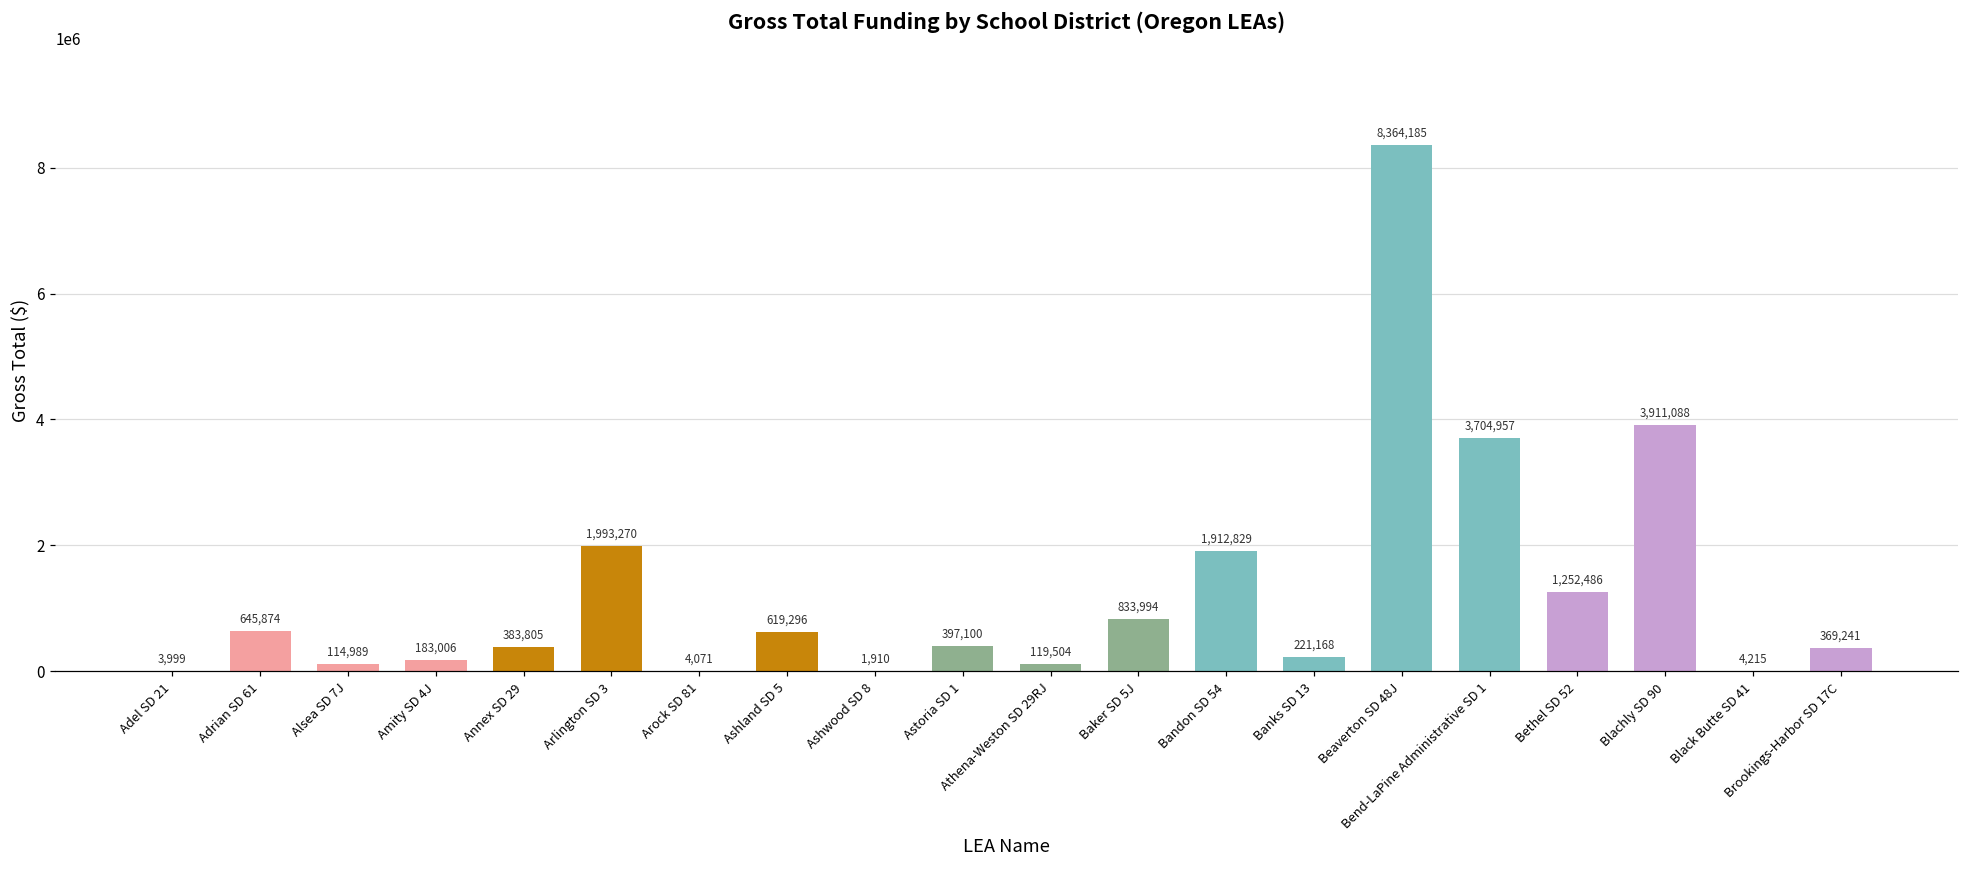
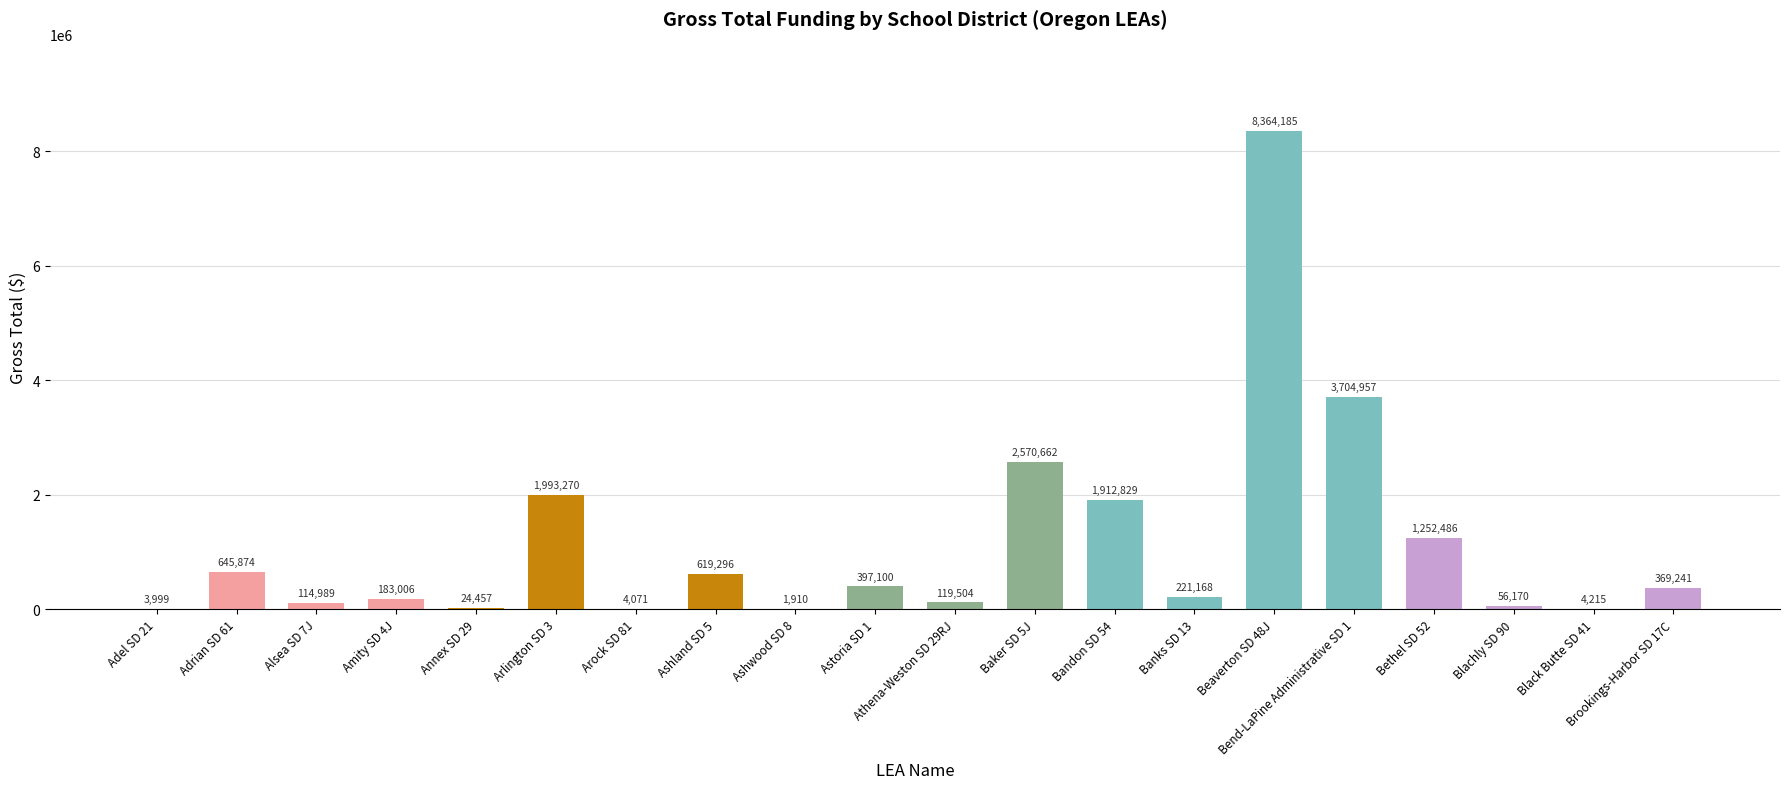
  {
    "Adel SD 21": "3,999",
    "Adrian SD 61": "645,874",
    "Alsea SD 7J": "114,989",
    "Amity SD 4J": "183,006",
-   "Annex SD 29": "383,805",
+   "Annex SD 29": "24,457",
    "Arlington SD 3": "1,993,270",
    "Arock SD 81": "4,071",
    "Ashland SD 5": "619,296",
    "Ashwood SD 8": "1,910",
    "Astoria SD 1": "397,100",
    "Athena-Weston SD 29RJ": "119,504",
-   "Baker SD 5J": "833,994",
+   "Baker SD 5J": "2,570,662",
    "Bandon SD 54": "1,912,829",
    "Banks SD 13": "221,168",
    "Beaverton SD 48J": "8,364,185",
    "Bend-LaPine Administrative SD 1": "3,704,957",
    "Bethel SD 52": "1,252,486",
-   "Blachly SD 90": "3,911,088",
+   "Blachly SD 90": "56,170",
    "Black Butte SD 41": "4,215",
    "Brookings-Harbor SD 17C": "369,241"
  }
